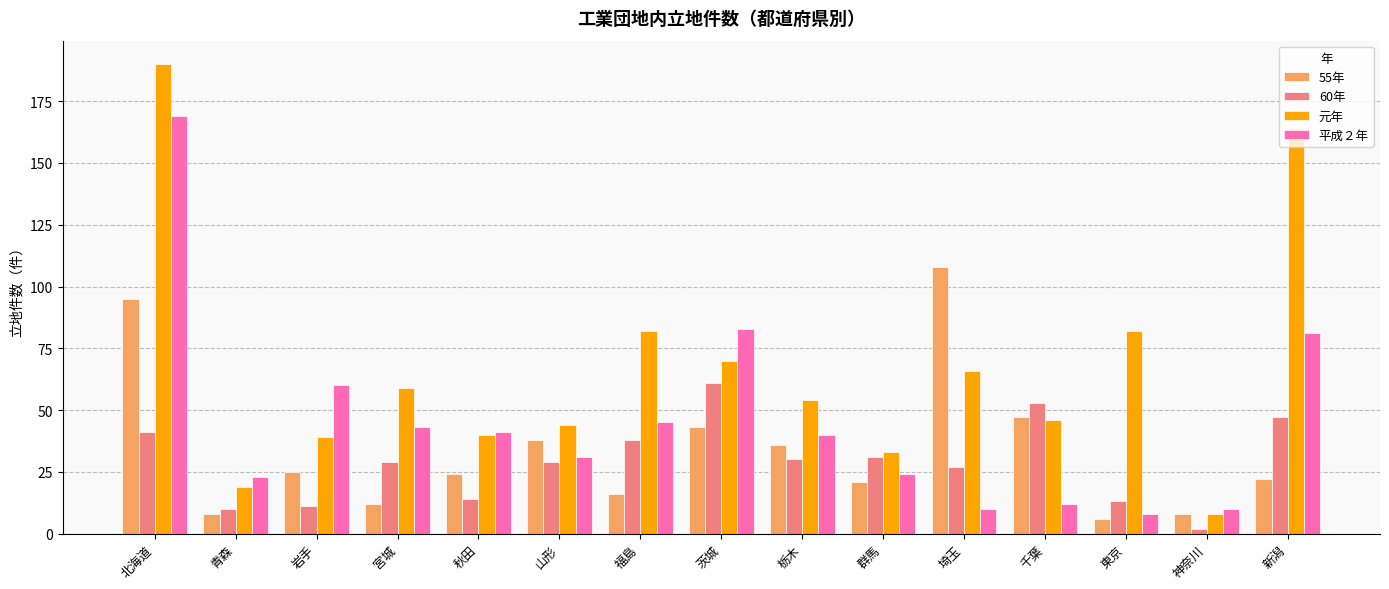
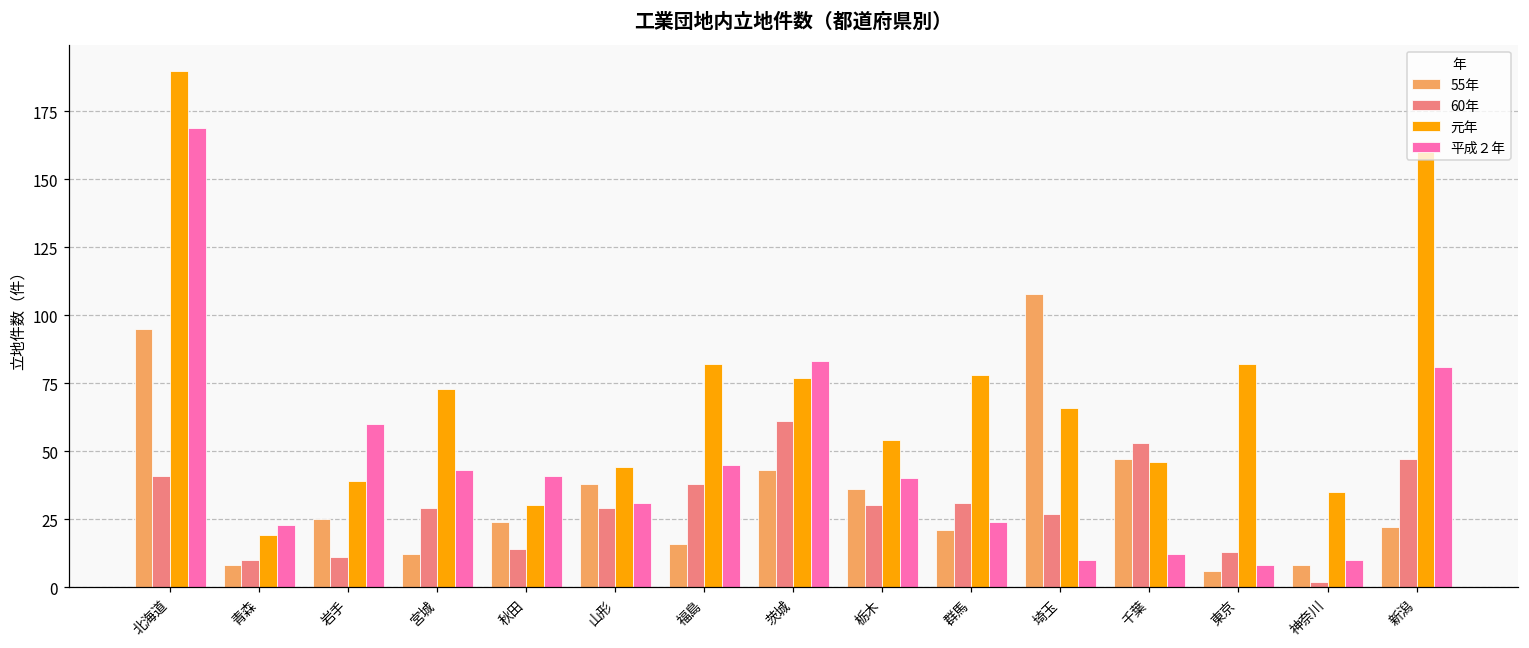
  {
    "元年": {
      "北海道": 190,
      "青森": 19,
      "岩手": 39,
-     "宮城": 59,
-     "秋田": 40,
+     "宮城": 73,
+     "秋田": 30,
      "山形": 44,
      "福島": 82,
-     "茨城": 70,
+     "茨城": 77,
      "栃木": 54,
-     "群馬": 33,
+     "群馬": 78,
      "埼玉": 66,
      "千葉": 46,
      "東京": 82,
-     "神奈川": 8
+     "神奈川": 35
    }
  }
